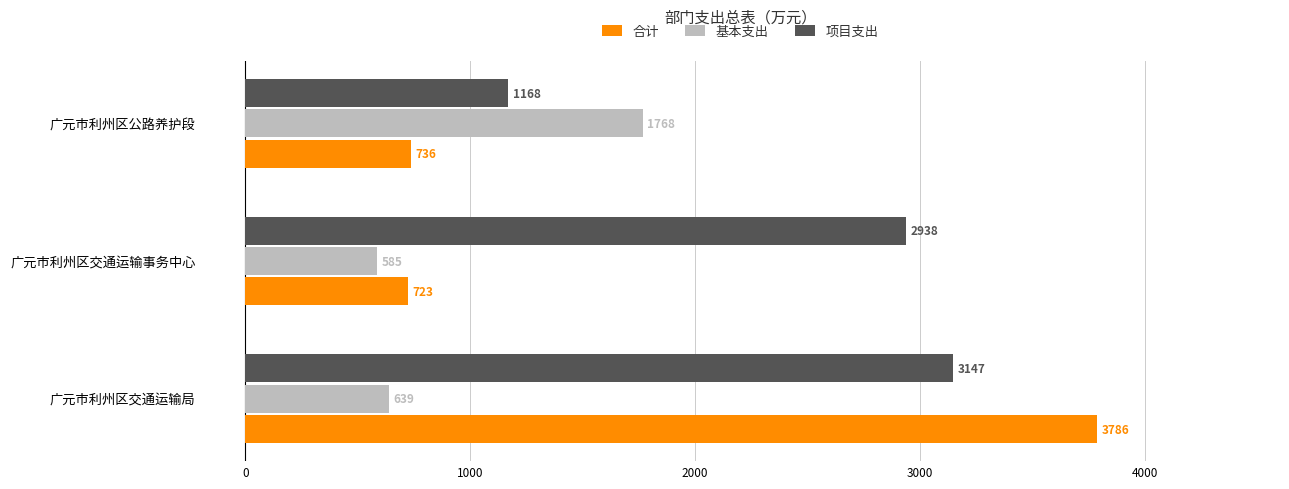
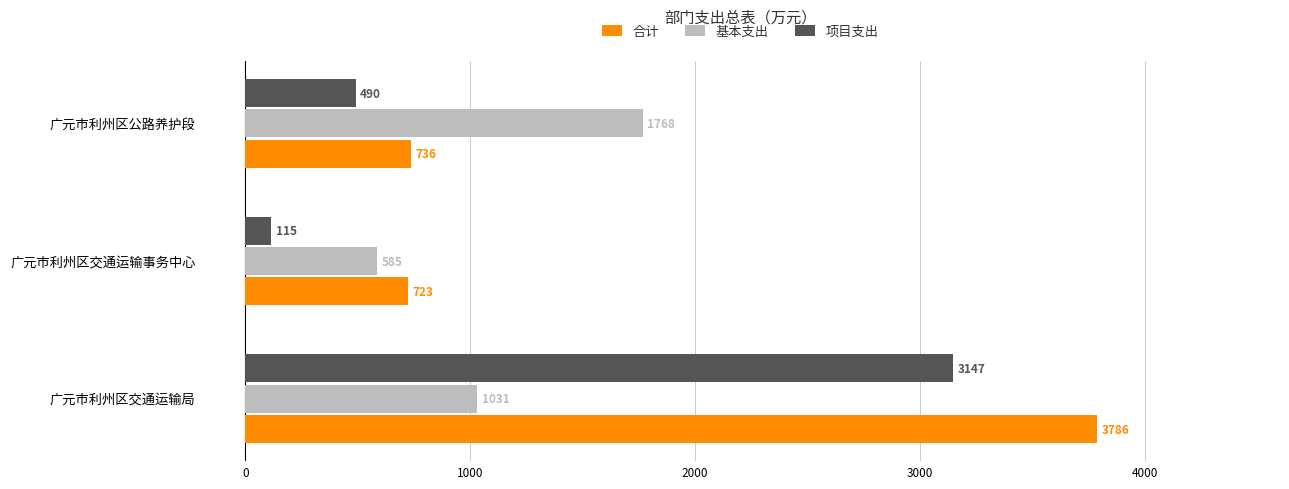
  {
    "合计": {
      "广元市利州区公路养护段": 736,
      "广元市利州区交通运输事务中心": 723,
      "广元市利州区交通运输局": 3786
    },
    "基本支出": {
      "广元市利州区公路养护段": 1768,
      "广元市利州区交通运输事务中心": 585,
-     "广元市利州区交通运输局": 639
+     "广元市利州区交通运输局": 1031
    },
    "项目支出": {
-     "广元市利州区公路养护段": 1168,
-     "广元市利州区交通运输事务中心": 2938,
+     "广元市利州区公路养护段": 490,
+     "广元市利州区交通运输事务中心": 115,
      "广元市利州区交通运输局": 3147
    }
  }
